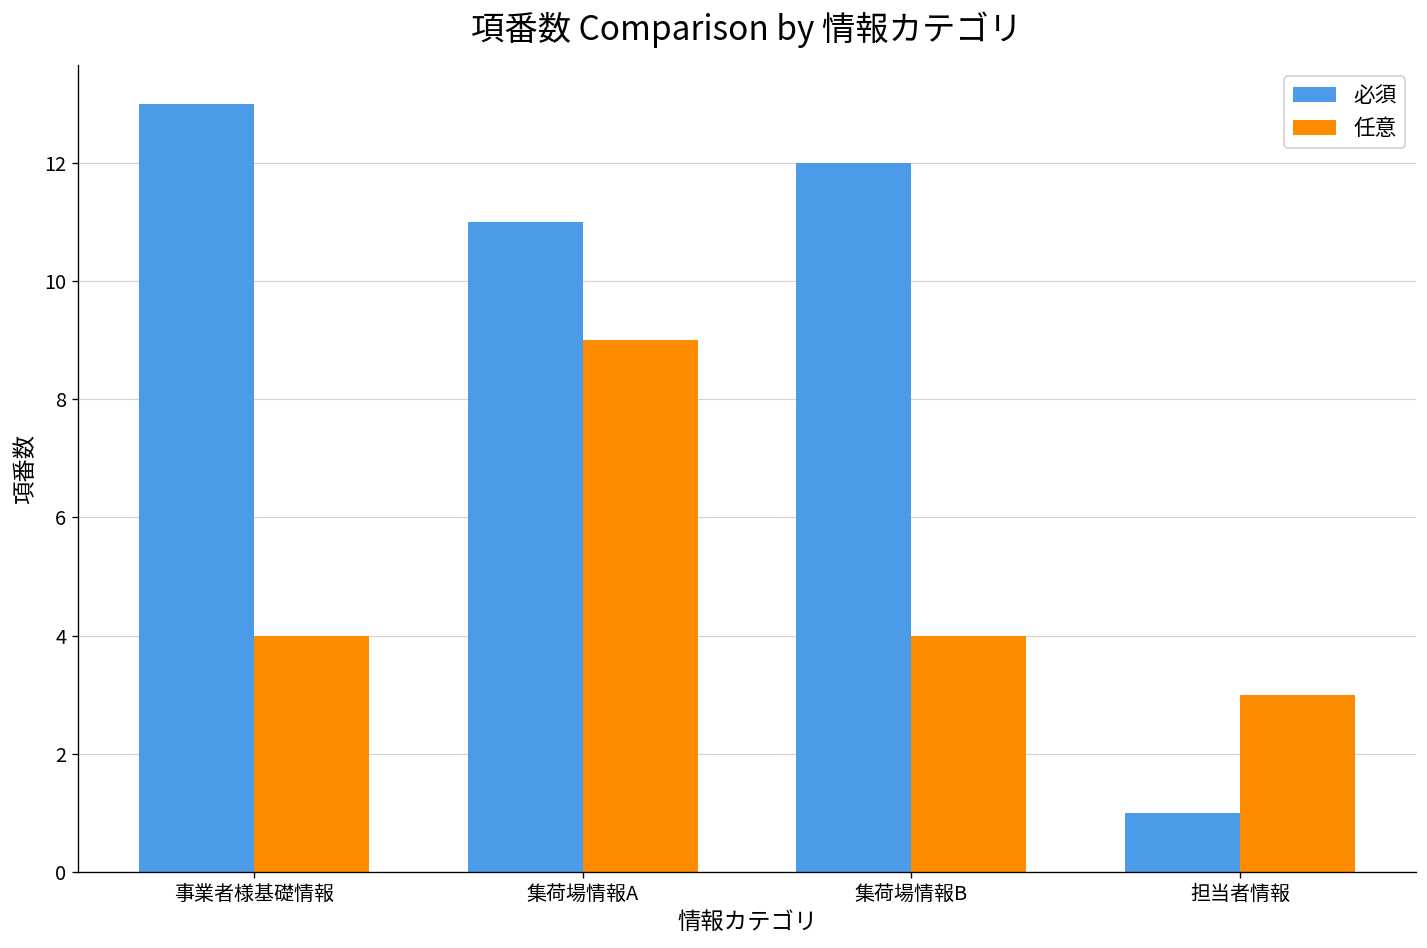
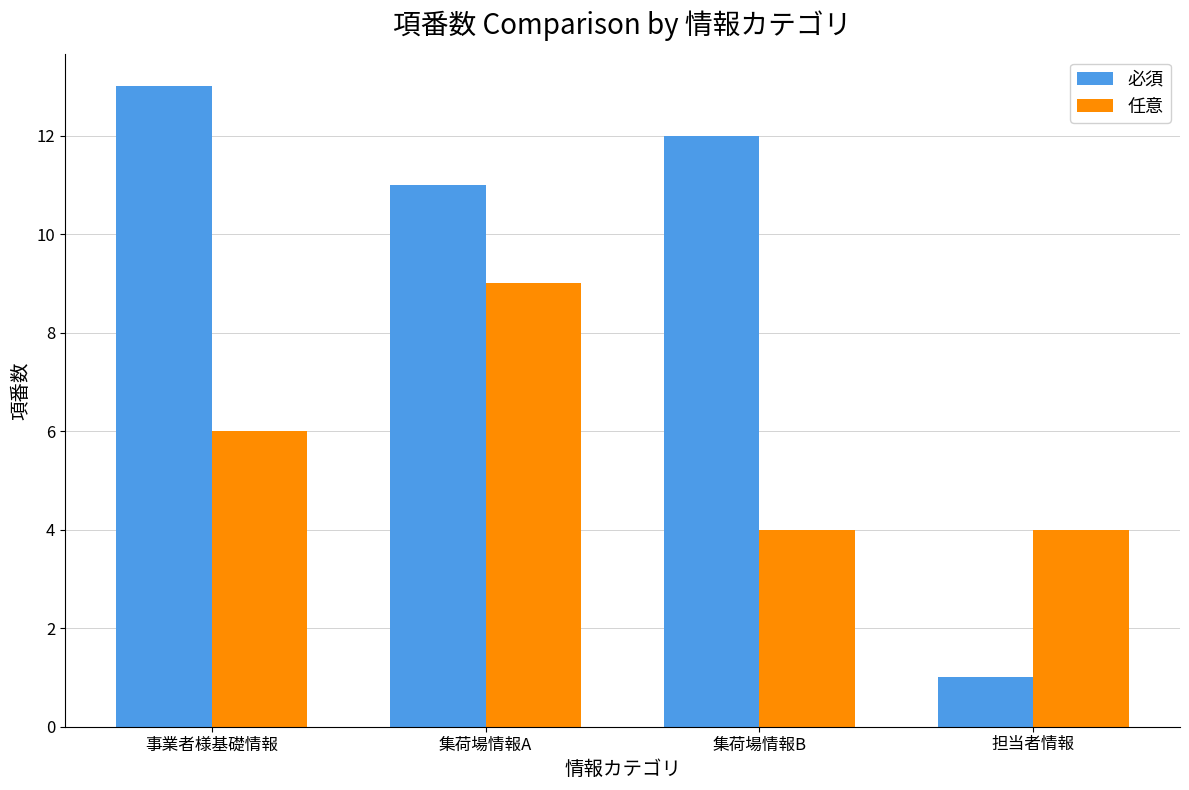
  {
    "必須": {
      "事業者様基礎情報": 13,
      "集荷場情報A": 11,
      "集荷場情報B": 12,
      "担当者情報": 1
    },
    "任意": {
-     "事業者様基礎情報": 4,
+     "事業者様基礎情報": 6,
      "集荷場情報A": 9,
      "集荷場情報B": 4,
-     "担当者情報": 3
+     "担当者情報": 4
    }
  }
